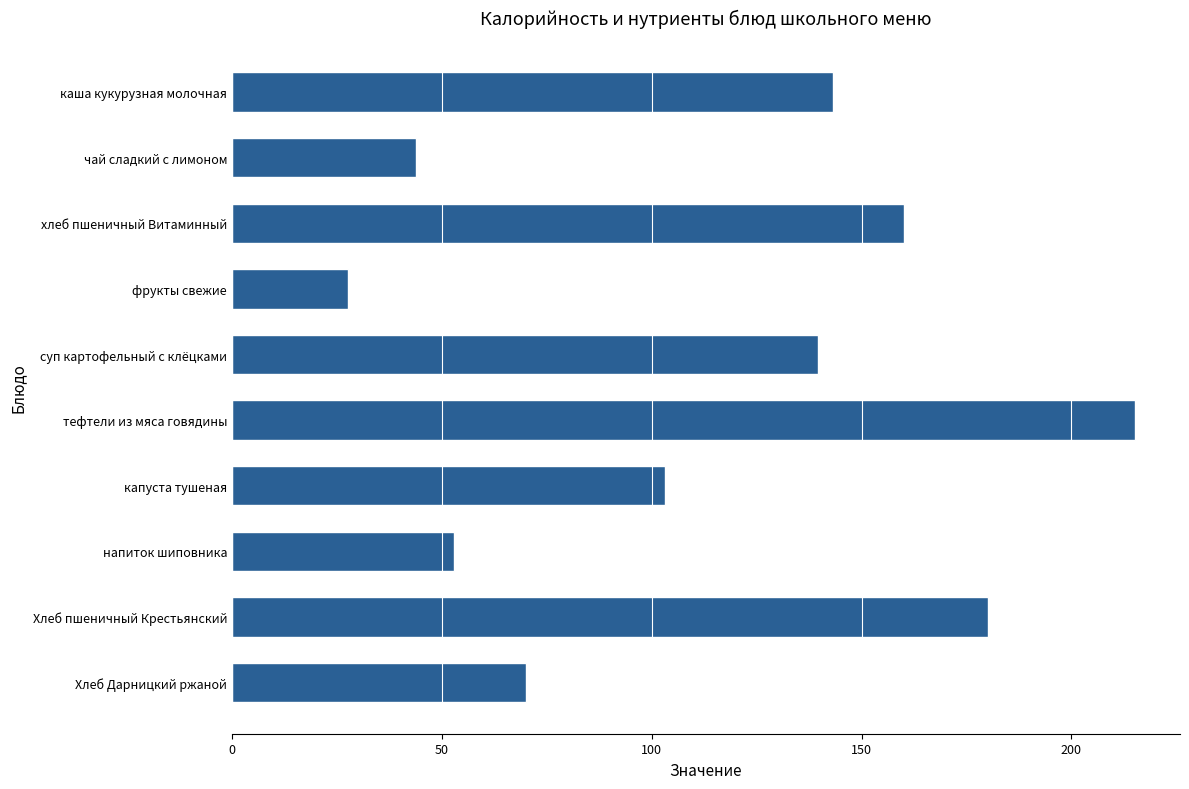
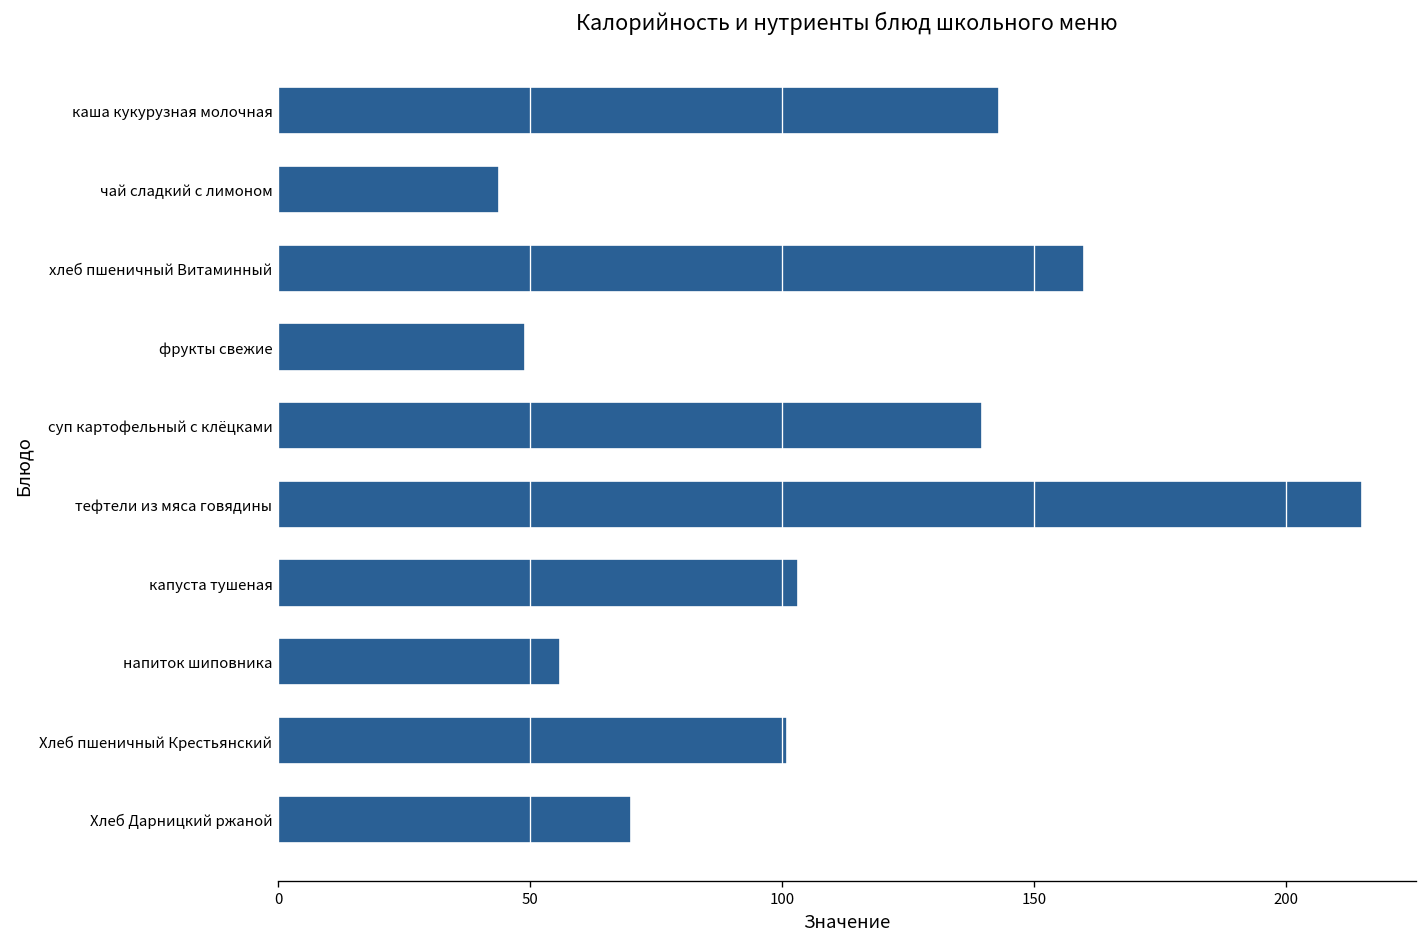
  {
    "каша кукурузная молочная": 143,
    "чай сладкий с лимоном": 44,
    "хлеб пшеничный Витаминный": 160,
-   "фрукты свежие": 28,
+   "фрукты свежие": 49,
    "суп картофельный с клёцками": 140,
    "тефтели из мяса говядины": 215,
    "капуста тушеная": 103,
-   "напиток шиповника": 53,
-   "Хлеб пшеничный Крестьянский": 180,
+   "напиток шиповника": 56,
+   "Хлеб пшеничный Крестьянский": 101,
    "Хлеб Дарницкий ржаной": 70
  }
